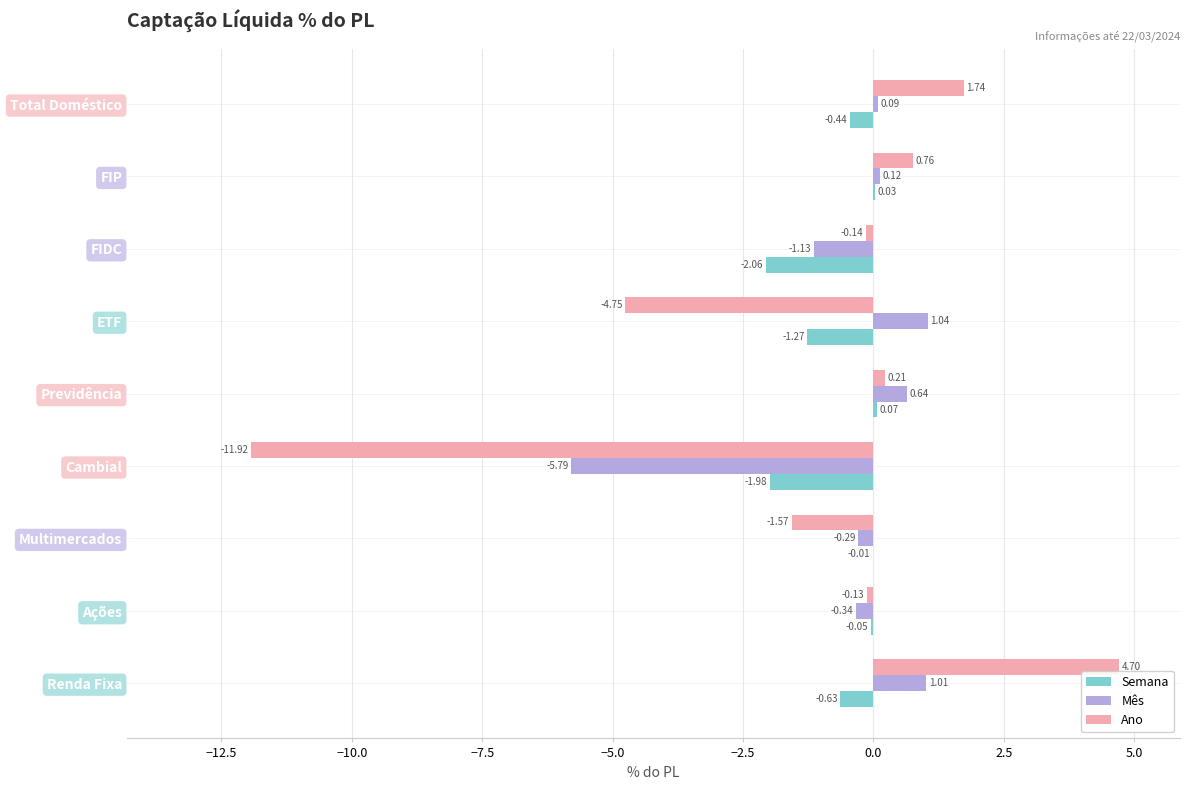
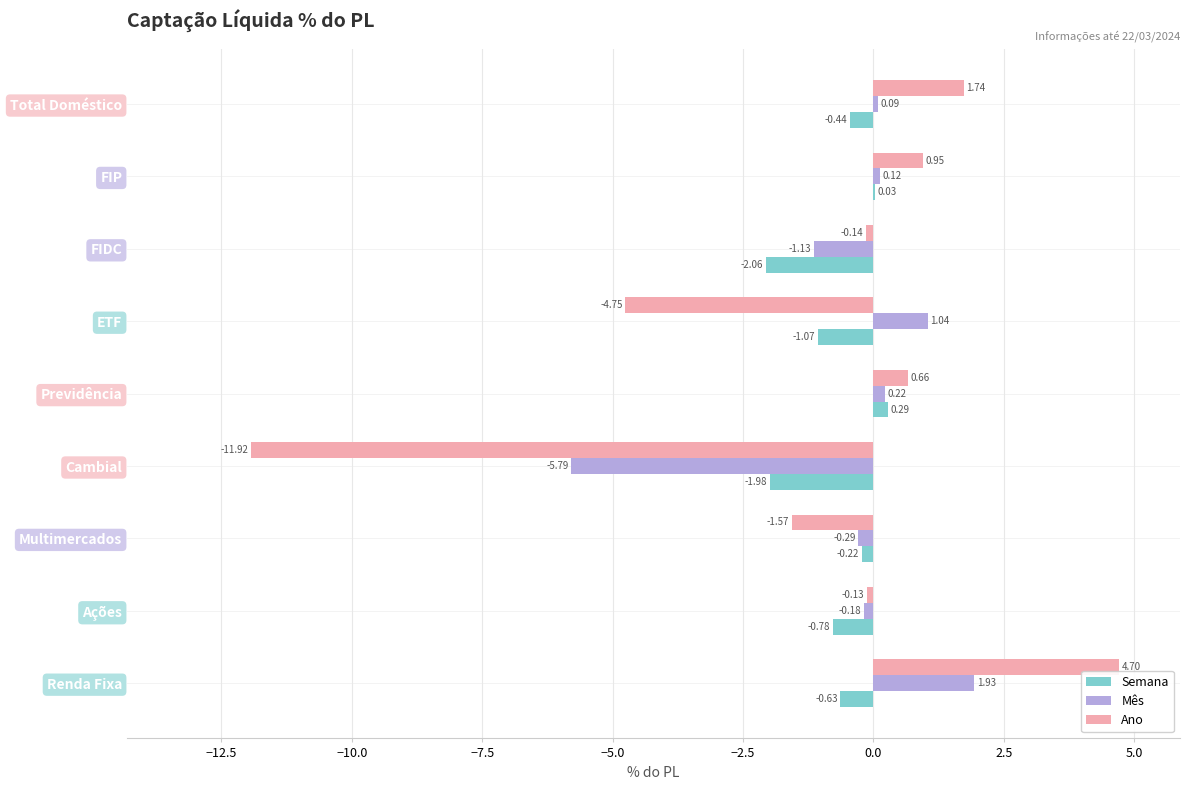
  {
    "Semana": {
      "Total Doméstico": -0.44,
      "FIP": 0.03,
      "FIDC": -2.06,
-     "ETF": -1.27,
-     "Previdência": 0.07,
+     "ETF": -1.07,
+     "Previdência": 0.29,
      "Cambial": -1.98,
-     "Multimercados": -0.01,
-     "Ações": -0.05,
+     "Multimercados": -0.22,
+     "Ações": -0.78,
      "Renda Fixa": -0.63
    },
    "Mês": {
      "Total Doméstico": 0.09,
      "FIP": 0.12,
      "FIDC": -1.13,
      "ETF": 1.04,
-     "Previdência": 0.64,
+     "Previdência": 0.22,
      "Cambial": -5.79,
      "Multimercados": -0.29,
-     "Ações": -0.34,
-     "Renda Fixa": 1.01
+     "Ações": -0.18,
+     "Renda Fixa": 1.93
    },
    "Ano": {
      "Total Doméstico": 1.74,
-     "FIP": 0.76,
+     "FIP": 0.95,
      "FIDC": -0.14,
      "ETF": -4.75,
-     "Previdência": 0.21,
+     "Previdência": 0.66,
      "Cambial": -11.92,
      "Multimercados": -1.57,
      "Ações": -0.13
    }
  }
